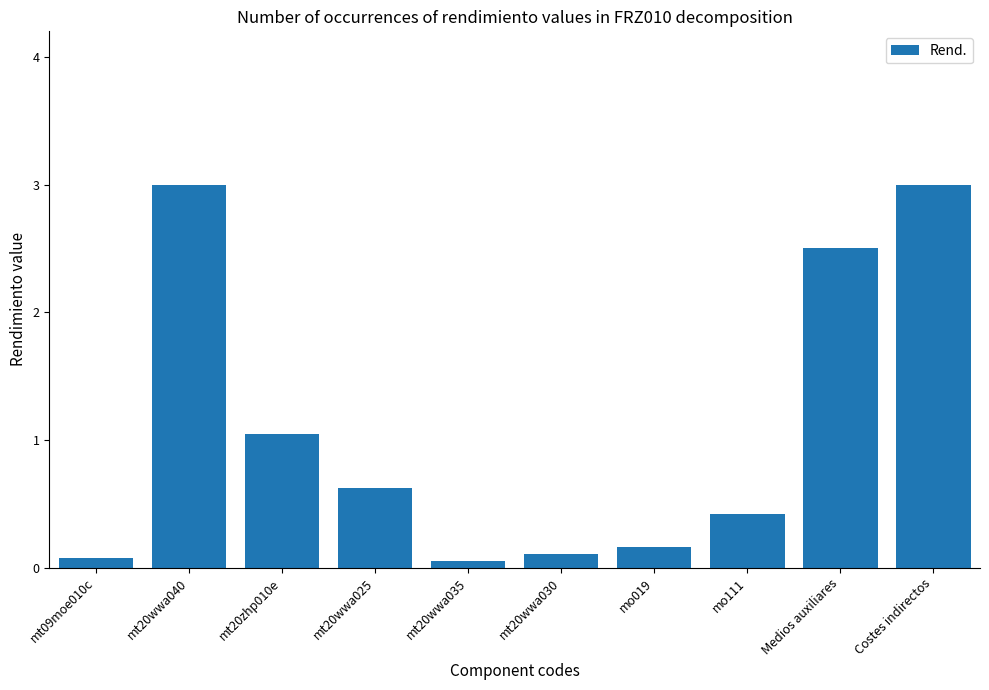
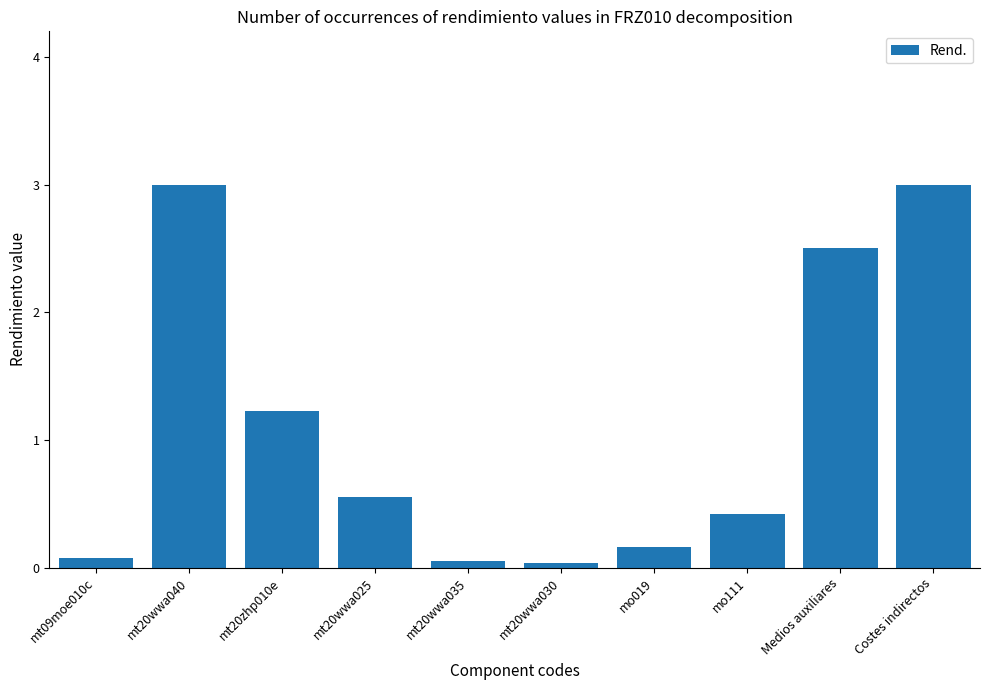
  {
    "mt09moe010c": 0.08,
    "mt20wwa040": 3.00,
-   "mt20zhp010e": 1.05,
-   "mt20wwa025": 0.62,
+   "mt20zhp010e": 1.23,
+   "mt20wwa025": 0.55,
    "mt20wwa035": 0.05,
-   "mt20wwa030": 0.10,
+   "mt20wwa030": 0.04,
    "mo019": 0.16,
    "mo111": 0.42,
    "Medios auxiliares": 2.50,
    "Costes indirectos": 3.00
  }
